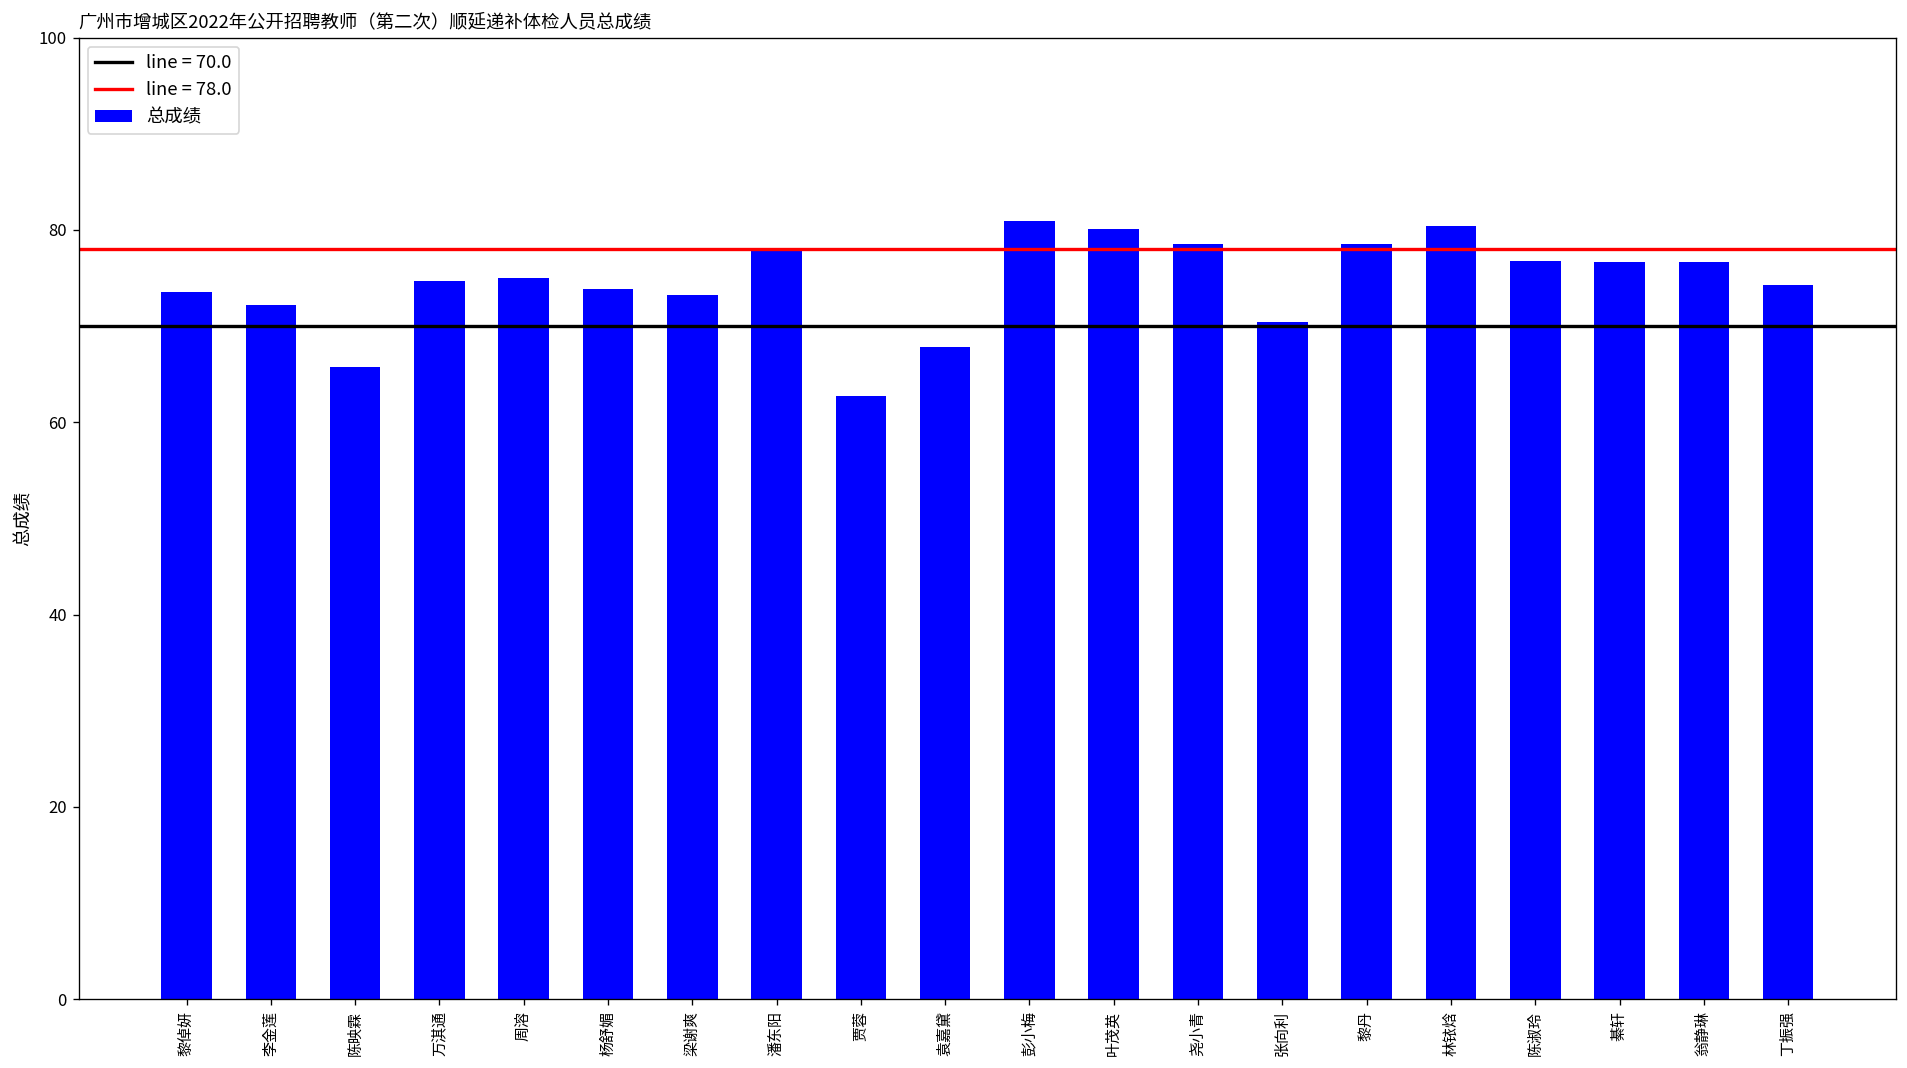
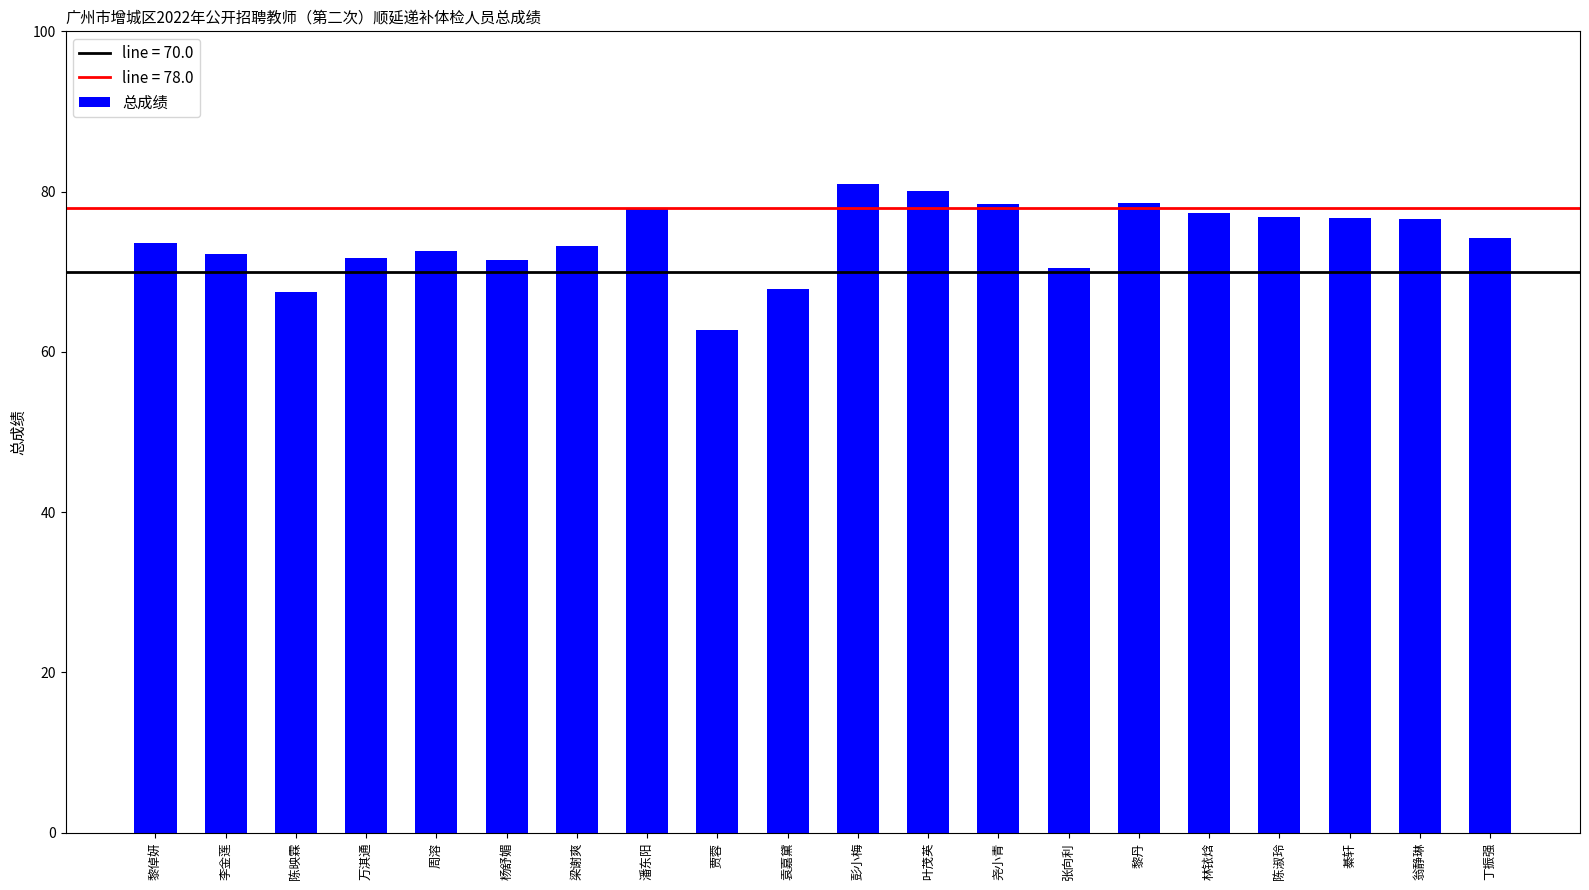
  {
    "黎倬妍": 74,
    "李金莲": 72,
-   "陈映霖": 66,
-   "万淇通": 75,
-   "周溶": 75,
-   "杨舒媚": 74,
+   "陈映霖": 67,
+   "万淇通": 72,
+   "周溶": 73,
+   "杨舒媚": 71,
    "梁谢爽": 73,
    "潘东阳": 78,
    "贾蓉": 63,
    "袁嘉黛": 68,
    "彭小梅": 81,
    "叶茂英": 80,
    "尧小青": 79,
    "张向利": 70,
    "黎丹": 79,
-   "林铱焓": 80,
+   "林铱焓": 77,
    "陈淑玲": 77,
    "綦轩": 77,
    "翁静琳": 77,
    "丁振强": 74
  }
